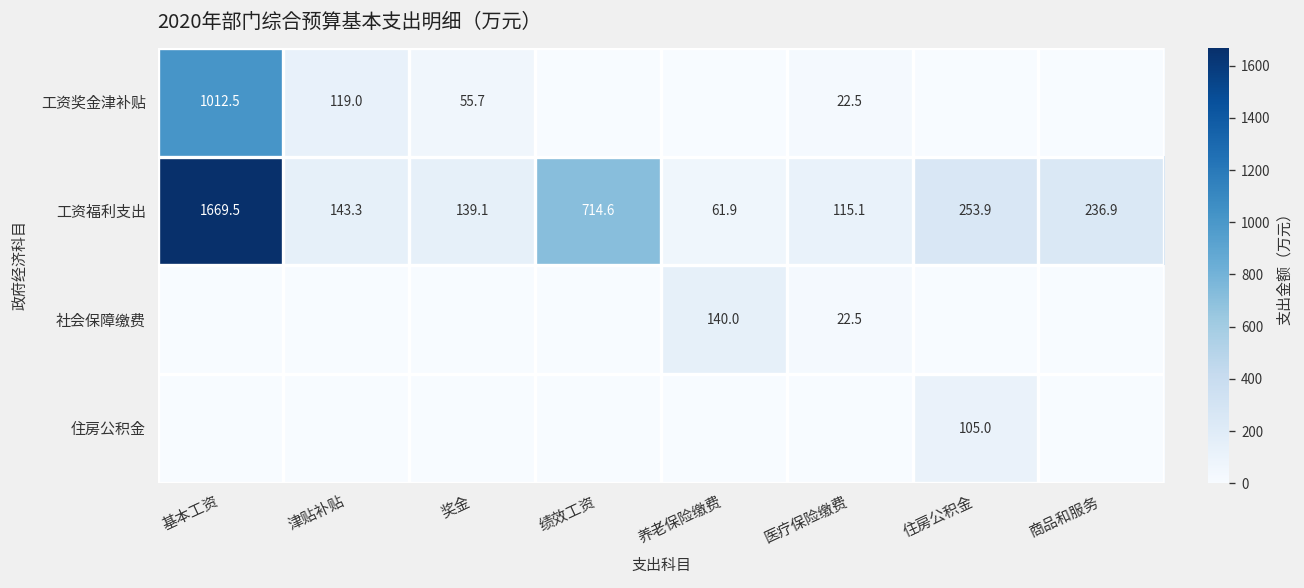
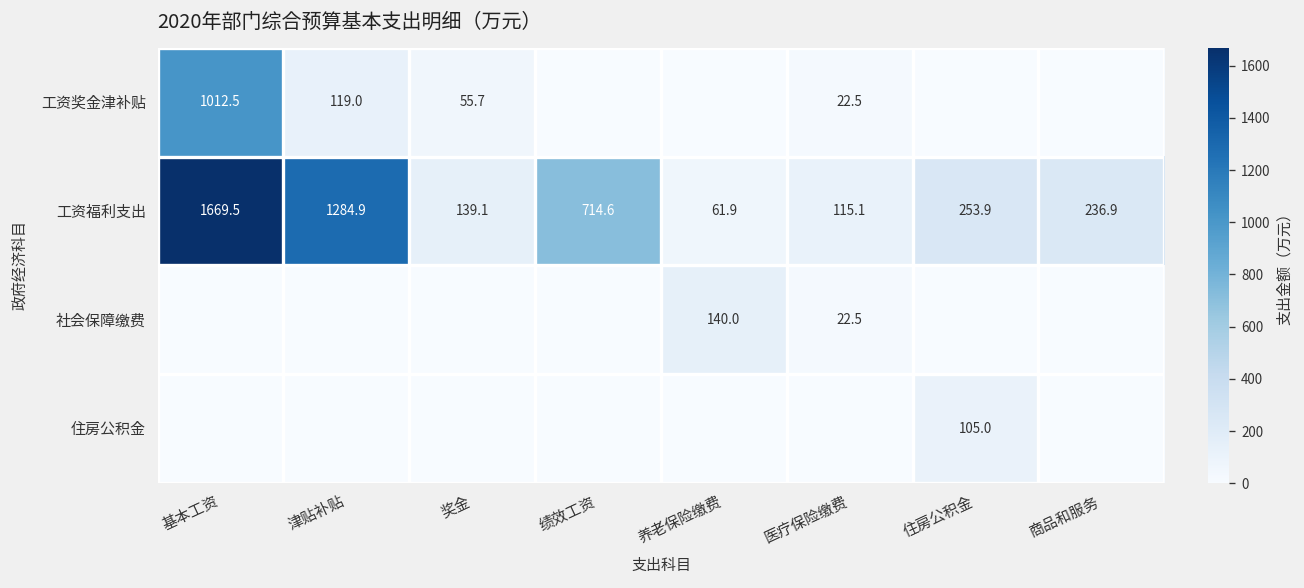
  {
    "工资奖金津补贴": {
      "基本工资": 1012.5,
      "津贴补贴": 119.0,
      "奖金": 55.7,
      "医疗保险缴费": 22.5
    },
    "工资福利支出": {
      "基本工资": 1669.5,
-     "津贴补贴": 143.3,
+     "津贴补贴": 1284.9,
      "奖金": 139.1,
      "绩效工资": 714.6,
      "养老保险缴费": 61.9,
      "医疗保险缴费": 115.1,
      "住房公积金": 253.9,
      "商品和服务": 236.9
    },
    "社会保障缴费": {
      "养老保险缴费": 140.0,
      "医疗保险缴费": 22.5
    },
    "住房公积金": {
      "住房公积金": 105.0
    }
  }
